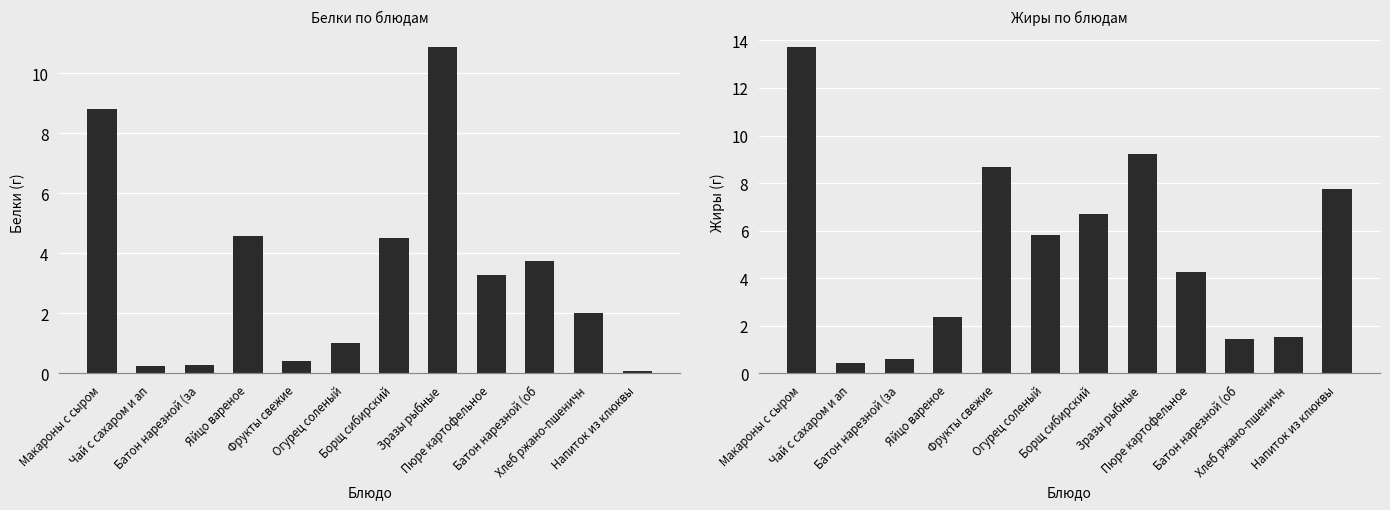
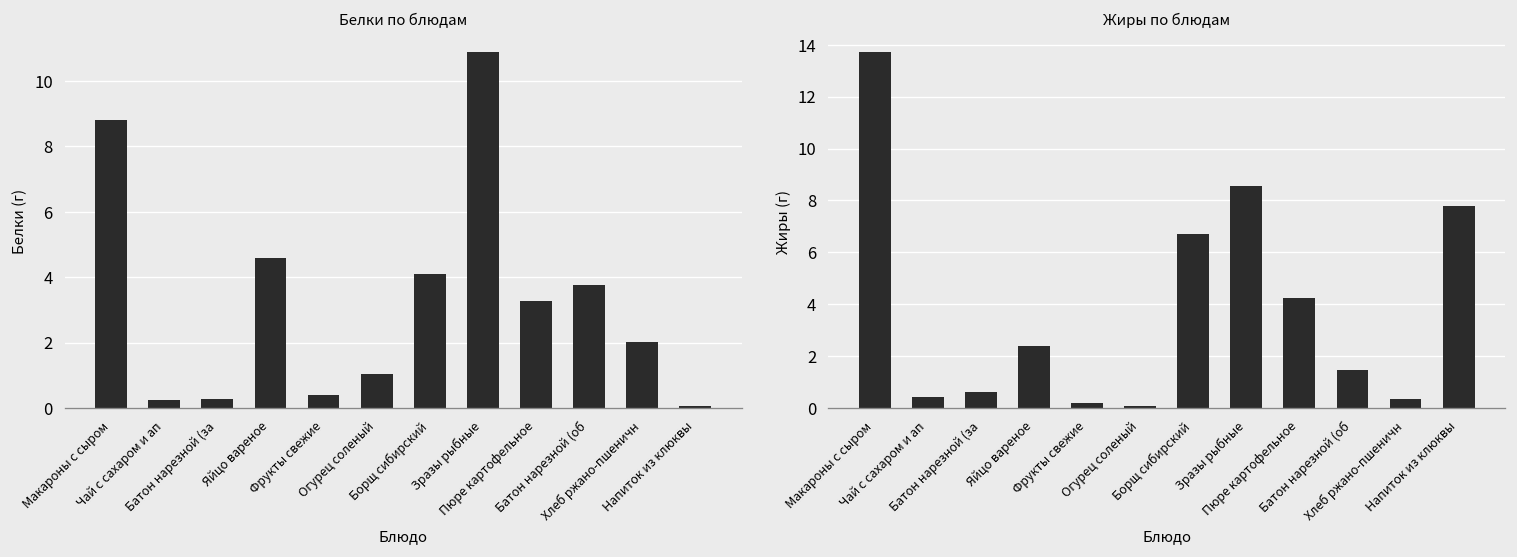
  {
    "Белки по блюдам": {
      "Макароны с сыром": 8.8,
      "Чай с сахаром и ап": 0.3,
      "Батон нарезной (за": 0.3,
      "Яйцо вареное": 4.6,
      "Фрукты свежие": 0.4,
      "Огурец соленый": 1.0,
-     "Борщ сибирский": 4.5,
+     "Борщ сибирский": 4.1,
      "Зразы рыбные": 10.9,
      "Пюре картофельное": 3.3,
      "Батон нарезной (об": 3.8,
      "Хлеб ржано-пшеничн": 2.0
    },
    "Жиры по блюдам": {
      "Макароны с сыром": 13.7,
      "Чай с сахаром и ап": 0.4,
      "Батон нарезной (за": 0.6,
      "Яйцо вареное": 2.4,
-     "Фрукты свежие": 8.7,
-     "Огурец соленый": 5.8,
+     "Фрукты свежие": 0.2,
+     "Огурец соленый": 0.1,
      "Борщ сибирский": 6.7,
-     "Зразы рыбные": 9.2,
+     "Зразы рыбные": 8.6,
      "Пюре картофельное": 4.3,
      "Батон нарезной (об": 1.5,
-     "Хлеб ржано-пшеничн": 1.6,
+     "Хлеб ржано-пшеничн": 0.4,
      "Напиток из клюквы": 7.8
    }
  }
